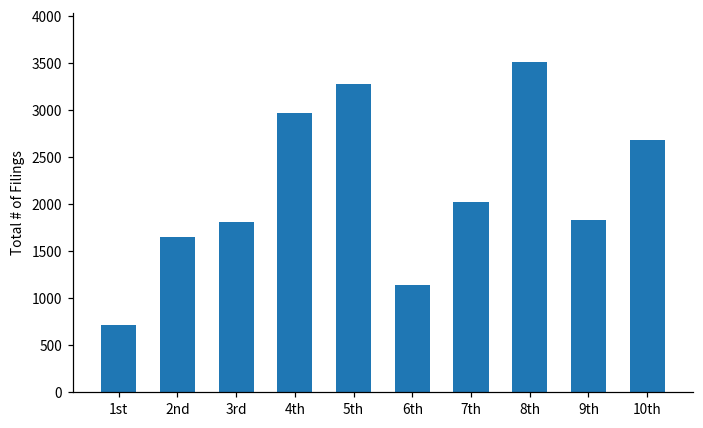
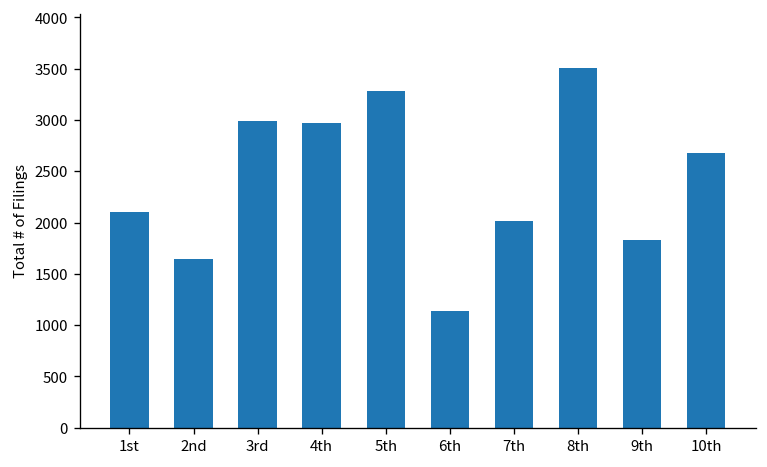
  {
-   "1st": 700,
+   "1st": 2100,
    "2nd": 1600,
-   "3rd": 1800,
+   "3rd": 3000,
    "4th": 3000,
    "5th": 3300,
    "6th": 1100,
    "7th": 2000,
    "8th": 3500,
    "9th": 1800,
    "10th": 2700
  }
